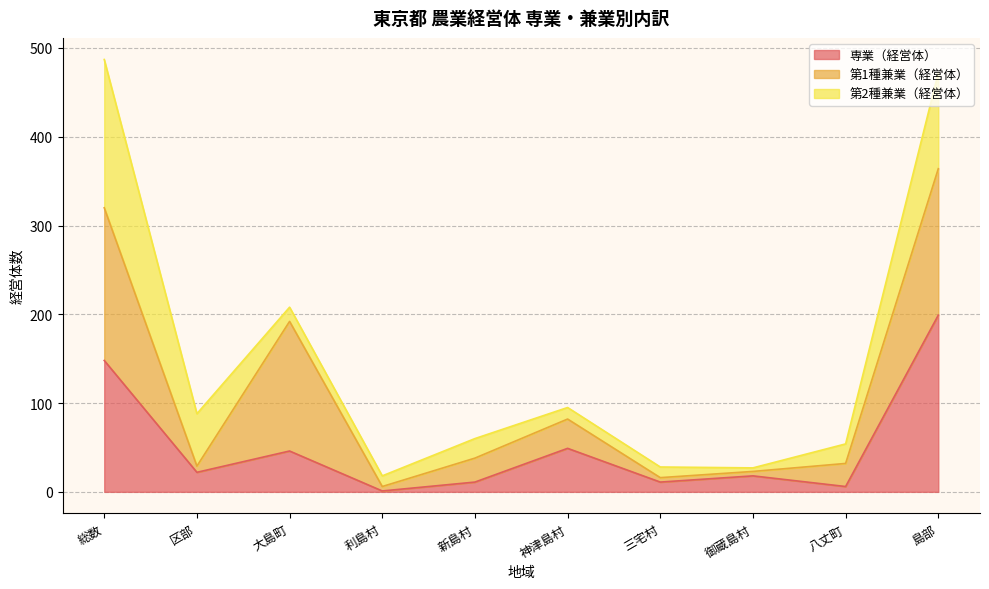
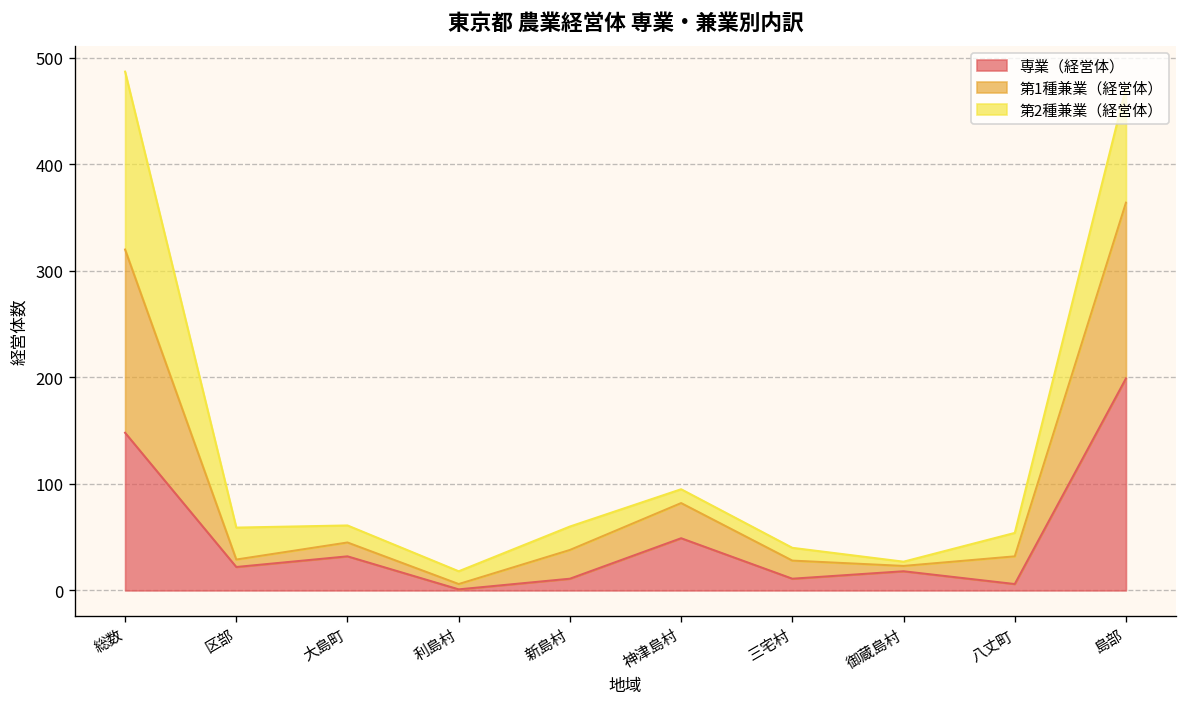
  {
    "専業（経営体）": {
      "総数": 150,
      "区部": 20,
-     "大島町": 50,
+     "大島町": 30,
      "利島村": 0,
      "新島村": 10,
      "神津島村": 50,
      "三宅村": 10,
      "御蔵島村": 20,
      "八丈町": 10,
      "島部": 200
    },
    "第1種兼業（経営体）": {
      "総数": 170,
      "区部": 10,
-     "大島町": 150,
+     "大島町": 10,
      "利島村": 10,
      "新島村": 30,
      "神津島村": 30,
-     "三宅村": 10,
+     "三宅村": 20,
      "御蔵島村": 10,
      "八丈町": 30,
      "島部": 170
    },
    "第2種兼業（経営体）": {
      "総数": 170,
-     "区部": 60,
+     "区部": 30,
      "大島町": 20,
      "利島村": 10,
      "新島村": 20,
      "神津島村": 10,
      "三宅村": 10,
      "御蔵島村": 0,
      "八丈町": 20
    }
  }
